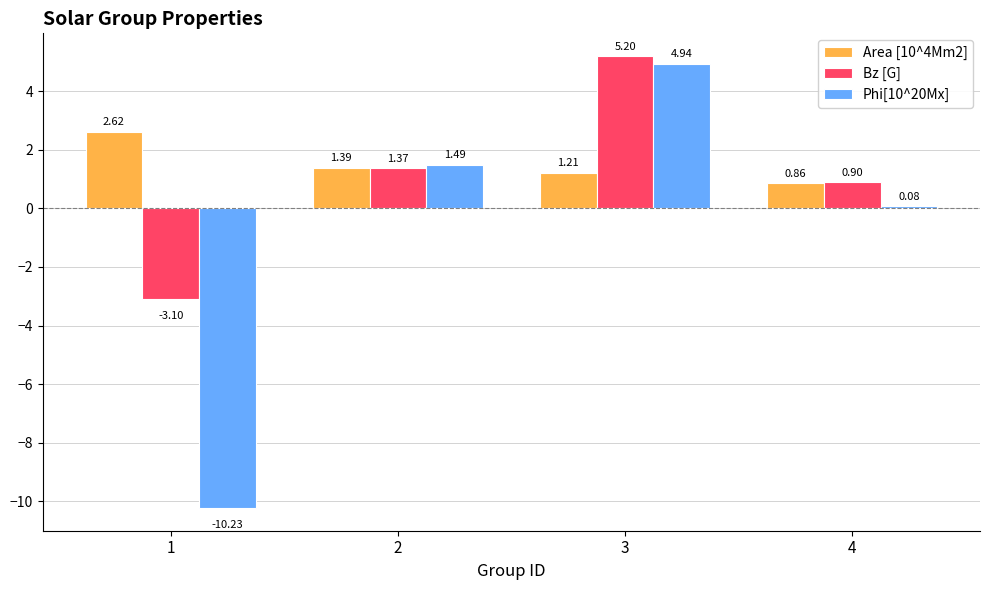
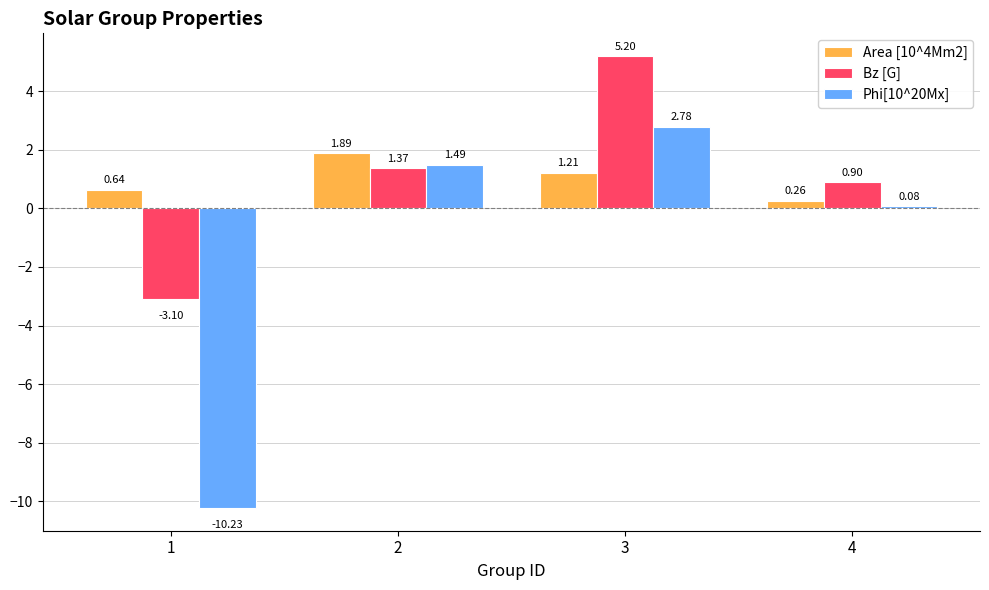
  {
    "Area [10^4Mm2]": {
-     "1": 2.62,
-     "2": 1.39,
+     "1": 0.64,
+     "2": 1.89,
      "3": 1.21,
-     "4": 0.86
+     "4": 0.26
    },
    "Bz [G]": {
      "1": -3.10,
      "2": 1.37,
      "3": 5.20,
      "4": 0.90
    },
    "Phi[10^20Mx]": {
      "1": -10.23,
      "2": 1.49,
-     "3": 4.94,
+     "3": 2.78,
      "4": 0.08
    }
  }
